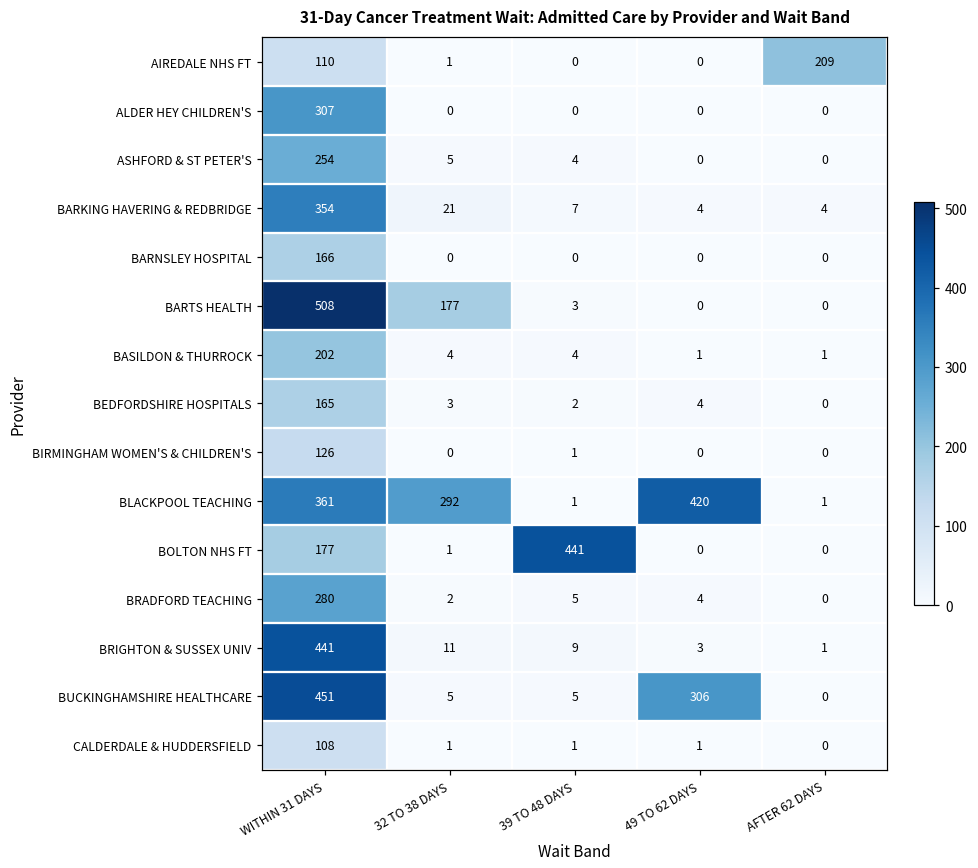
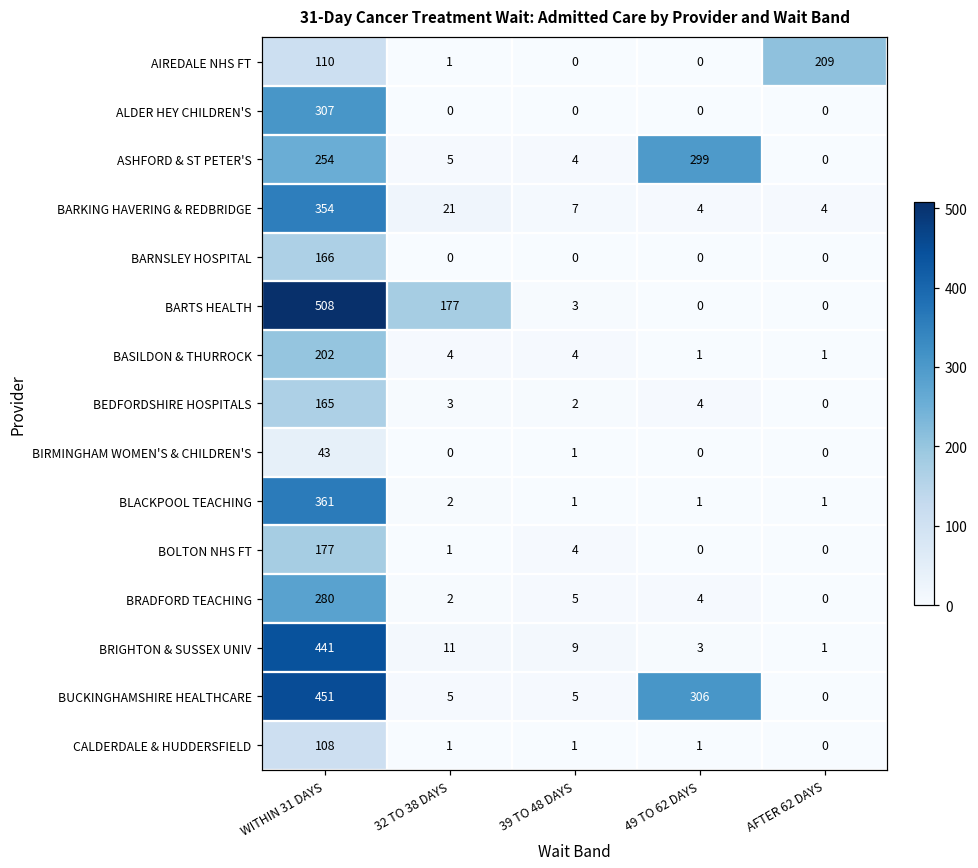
  {
    "AIREDALE NHS FT": {
      "WITHIN 31 DAYS": 110,
      "32 TO 38 DAYS": 1,
      "39 TO 48 DAYS": 0,
      "49 TO 62 DAYS": 0,
      "AFTER 62 DAYS": 209
    },
    "ALDER HEY CHILDREN'S": {
      "WITHIN 31 DAYS": 307,
      "32 TO 38 DAYS": 0,
      "39 TO 48 DAYS": 0,
      "49 TO 62 DAYS": 0,
      "AFTER 62 DAYS": 0
    },
    "ASHFORD & ST PETER'S": {
      "WITHIN 31 DAYS": 254,
      "32 TO 38 DAYS": 5,
      "39 TO 48 DAYS": 4,
-     "49 TO 62 DAYS": 0,
+     "49 TO 62 DAYS": 299,
      "AFTER 62 DAYS": 0
    },
    "BARKING HAVERING & REDBRIDGE": {
      "WITHIN 31 DAYS": 354,
      "32 TO 38 DAYS": 21,
      "39 TO 48 DAYS": 7,
      "49 TO 62 DAYS": 4,
      "AFTER 62 DAYS": 4
    },
    "BARNSLEY HOSPITAL": {
      "WITHIN 31 DAYS": 166,
      "32 TO 38 DAYS": 0,
      "39 TO 48 DAYS": 0,
      "49 TO 62 DAYS": 0,
      "AFTER 62 DAYS": 0
    },
    "BARTS HEALTH": {
      "WITHIN 31 DAYS": 508,
      "32 TO 38 DAYS": 177,
      "39 TO 48 DAYS": 3,
      "49 TO 62 DAYS": 0,
      "AFTER 62 DAYS": 0
    },
    "BASILDON & THURROCK": {
      "WITHIN 31 DAYS": 202,
      "32 TO 38 DAYS": 4,
      "39 TO 48 DAYS": 4,
      "49 TO 62 DAYS": 1,
      "AFTER 62 DAYS": 1
    },
    "BEDFORDSHIRE HOSPITALS": {
      "WITHIN 31 DAYS": 165,
      "32 TO 38 DAYS": 3,
      "39 TO 48 DAYS": 2,
      "49 TO 62 DAYS": 4,
      "AFTER 62 DAYS": 0
    },
    "BIRMINGHAM WOMEN'S & CHILDREN'S": {
-     "WITHIN 31 DAYS": 126,
+     "WITHIN 31 DAYS": 43,
      "32 TO 38 DAYS": 0,
      "39 TO 48 DAYS": 1,
      "49 TO 62 DAYS": 0,
      "AFTER 62 DAYS": 0
    },
    "BLACKPOOL TEACHING": {
      "WITHIN 31 DAYS": 361,
-     "32 TO 38 DAYS": 292,
+     "32 TO 38 DAYS": 2,
      "39 TO 48 DAYS": 1,
-     "49 TO 62 DAYS": 420,
+     "49 TO 62 DAYS": 1,
      "AFTER 62 DAYS": 1
    },
    "BOLTON NHS FT": {
      "WITHIN 31 DAYS": 177,
      "32 TO 38 DAYS": 1,
-     "39 TO 48 DAYS": 441,
+     "39 TO 48 DAYS": 4,
      "49 TO 62 DAYS": 0,
      "AFTER 62 DAYS": 0
    },
    "BRADFORD TEACHING": {
      "WITHIN 31 DAYS": 280,
      "32 TO 38 DAYS": 2,
      "39 TO 48 DAYS": 5,
      "49 TO 62 DAYS": 4,
      "AFTER 62 DAYS": 0
    },
    "BRIGHTON & SUSSEX UNIV": {
      "WITHIN 31 DAYS": 441,
      "32 TO 38 DAYS": 11,
      "39 TO 48 DAYS": 9,
      "49 TO 62 DAYS": 3,
      "AFTER 62 DAYS": 1
    },
    "BUCKINGHAMSHIRE HEALTHCARE": {
      "WITHIN 31 DAYS": 451,
      "32 TO 38 DAYS": 5,
      "39 TO 48 DAYS": 5,
      "49 TO 62 DAYS": 306,
      "AFTER 62 DAYS": 0
    },
    "CALDERDALE & HUDDERSFIELD": {
      "WITHIN 31 DAYS": 108,
      "32 TO 38 DAYS": 1,
      "39 TO 48 DAYS": 1,
      "49 TO 62 DAYS": 1,
      "AFTER 62 DAYS": 0
    }
  }
